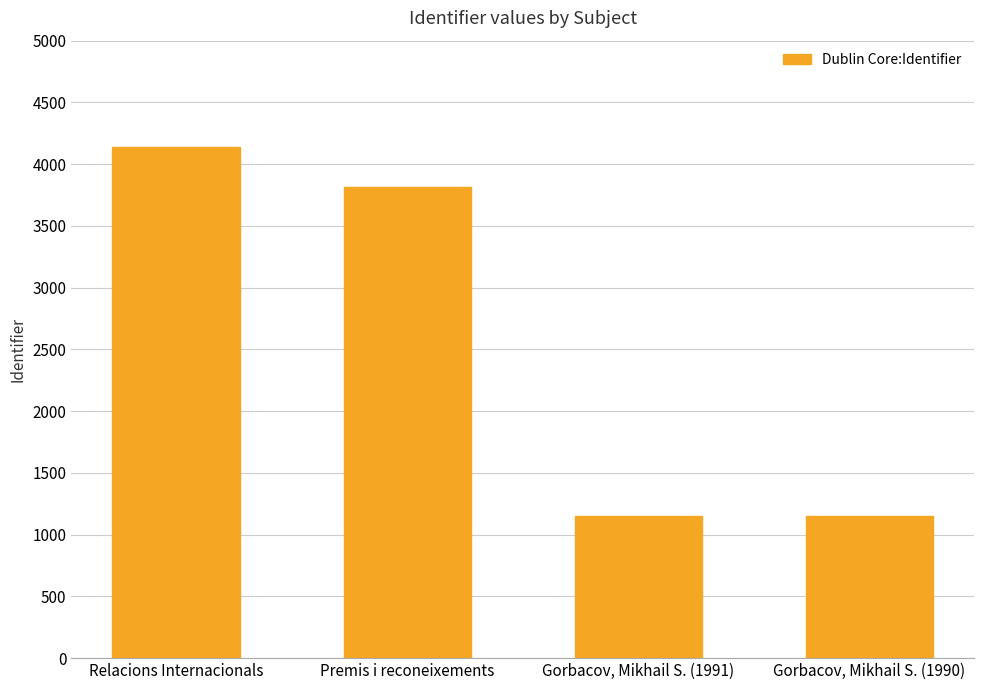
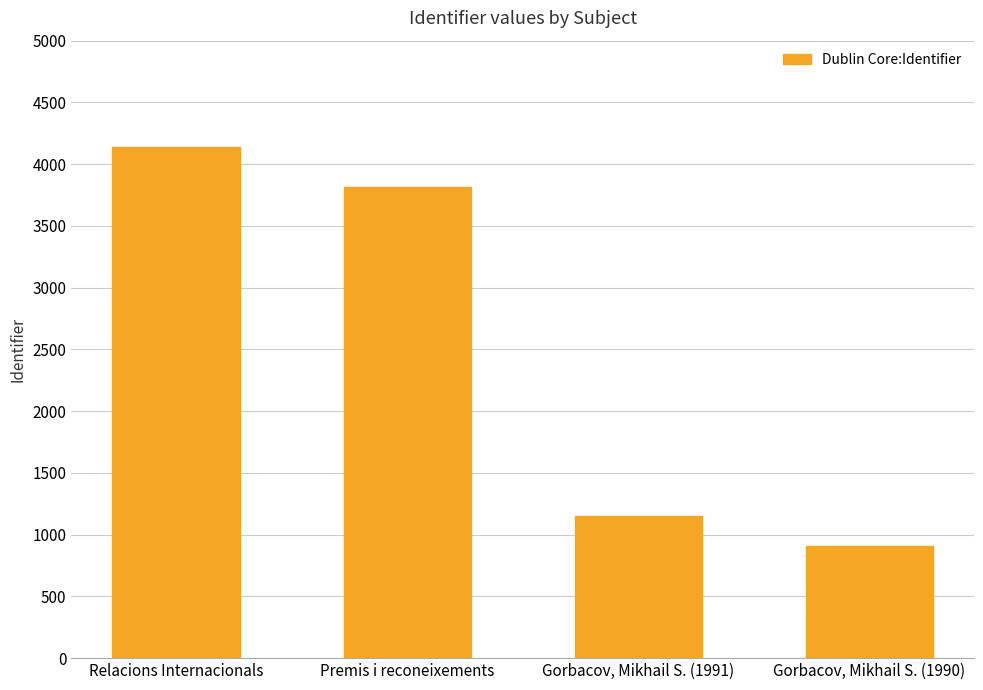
  {
    "Relacions Internacionals": 4140,
    "Premis i reconeixements": 3810,
    "Gorbacov, Mikhail S. (1991)": 1150,
-   "Gorbacov, Mikhail S. (1990)": 1150
+   "Gorbacov, Mikhail S. (1990)": 910
  }
